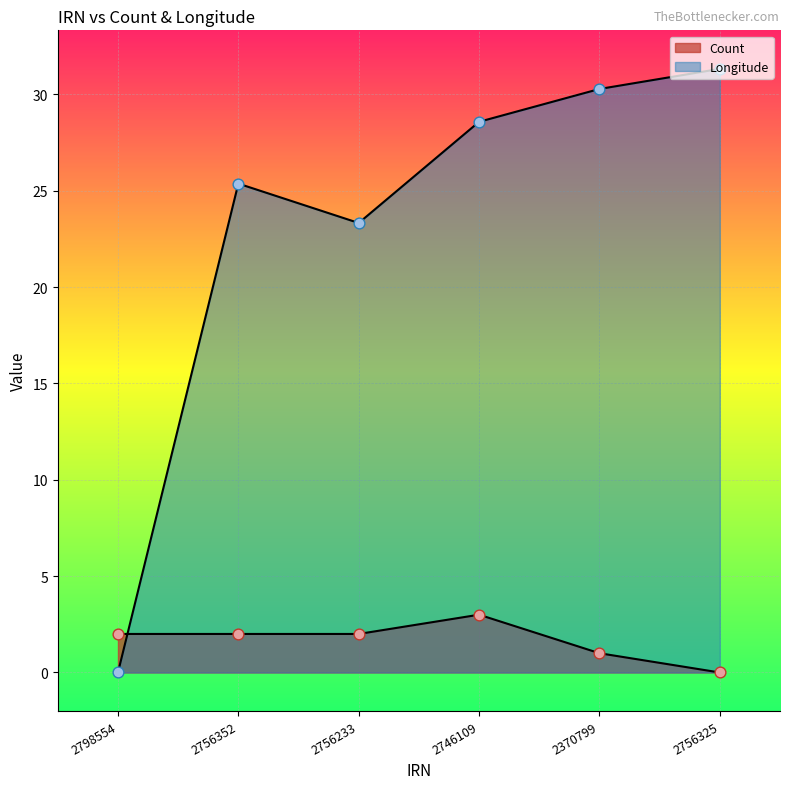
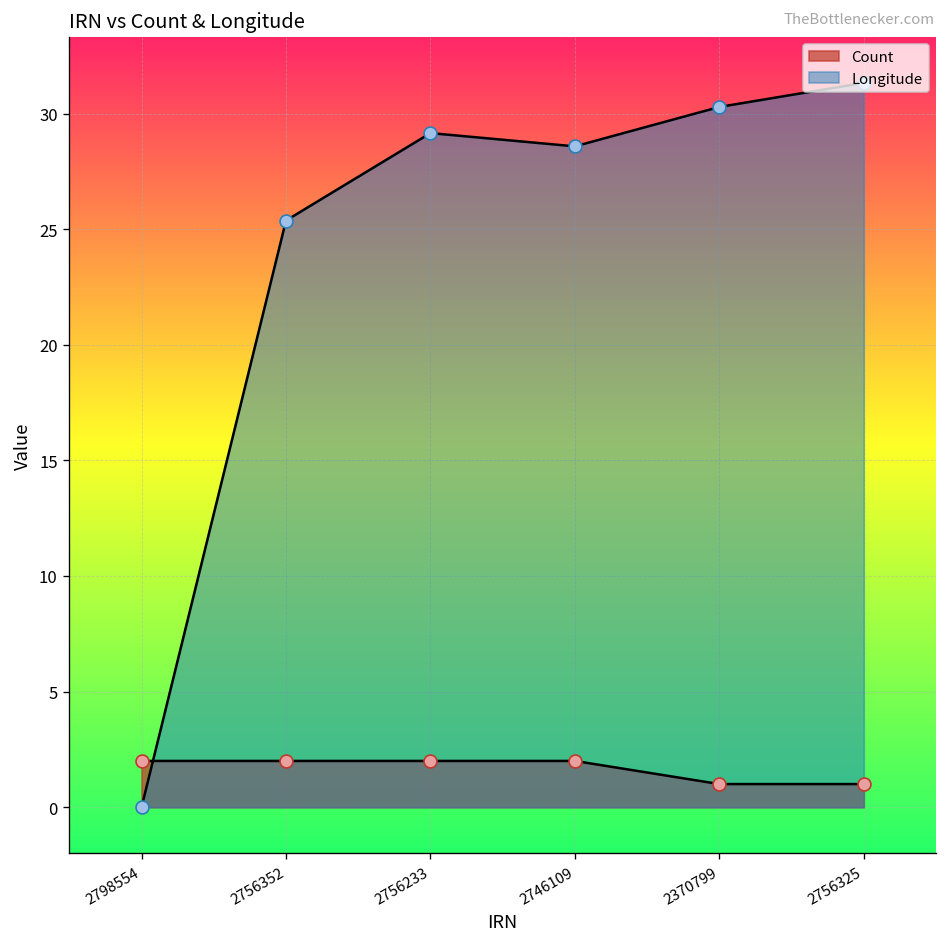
  {
    "Count": {
      "2798554": 2,
      "2756352": 2,
      "2756233": 2,
-     "2746109": 3,
+     "2746109": 2,
      "2370799": 1,
-     "2756325": 0
+     "2756325": 1
    },
    "Longitude": {
      "2798554": 0.0,
      "2756352": 25.4,
-     "2756233": 23.3,
+     "2756233": 29.2,
      "2746109": 28.6,
      "2370799": 30.3
    }
  }
